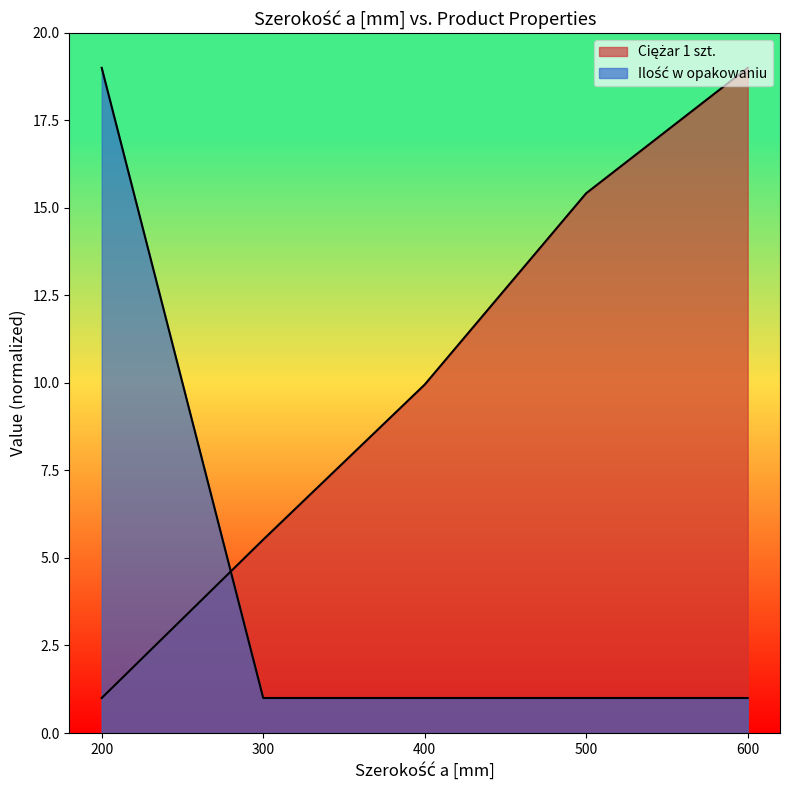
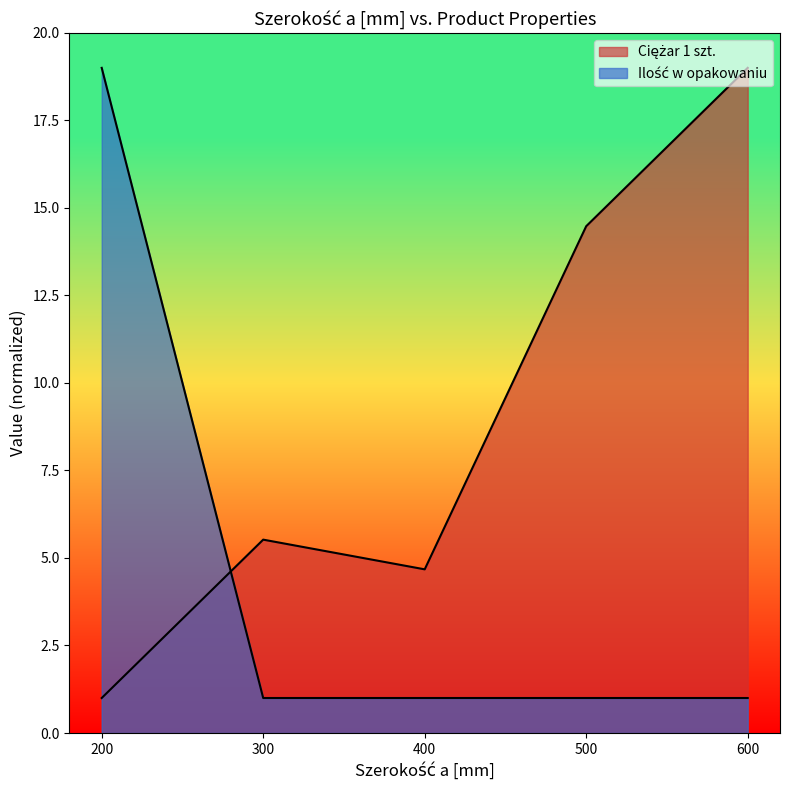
  {
    "Ciężar 1 szt.": {
      "200": 1.0,
      "300": 5.5,
-     "400": 10.0,
-     "500": 15.4
+     "400": 4.7,
+     "500": 14.5
    },
    "Ilość w opakowaniu": {
      "200": 19.0,
      "300": 1.0,
      "400": 1.0,
      "500": 1.0,
      "600": 1.0
    }
  }
